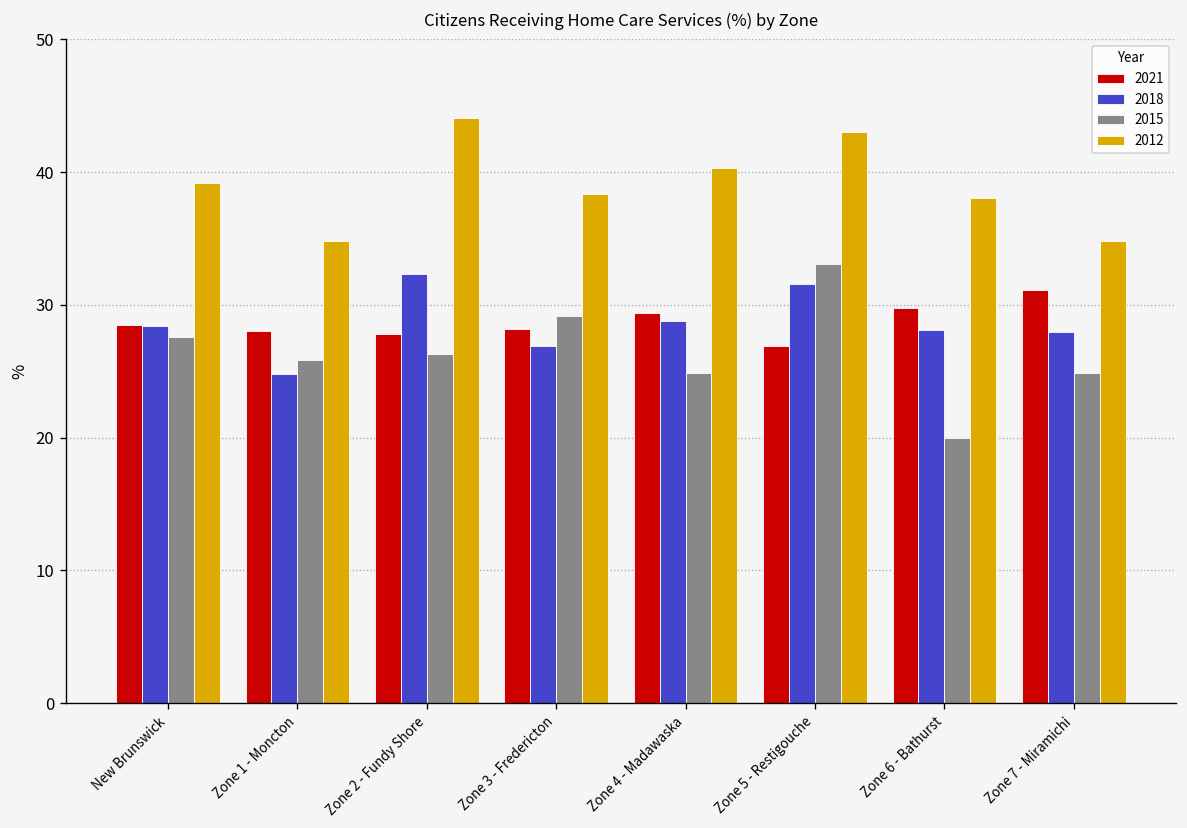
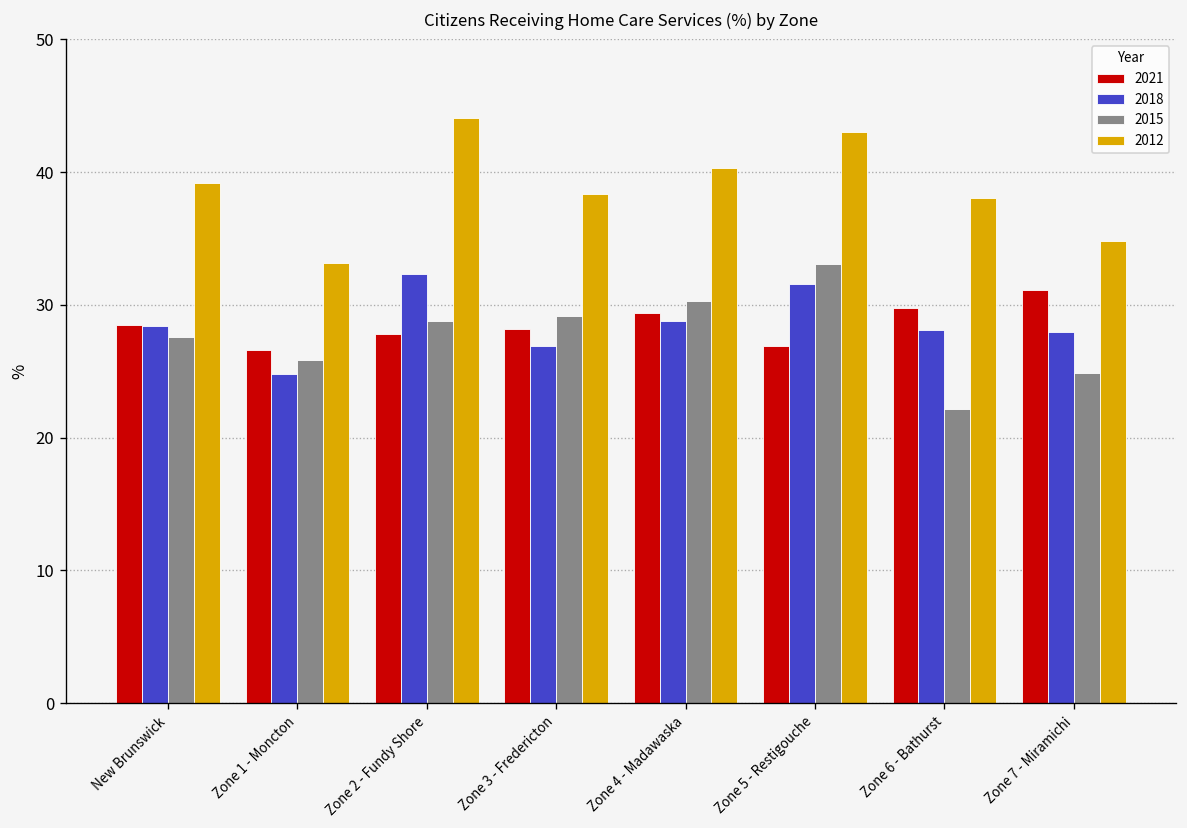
  {
    "2021": {
      "New Brunswick": 28.5,
-     "Zone 1 - Moncton": 28.0,
+     "Zone 1 - Moncton": 26.6,
      "Zone 2 - Fundy Shore": 27.8,
      "Zone 3 - Fredericton": 28.2,
      "Zone 4 - Madawaska": 29.4,
      "Zone 5 - Restigouche": 26.9,
      "Zone 6 - Bathurst": 29.7,
      "Zone 7 - Miramichi": 31.1
    },
    "2018": {
      "New Brunswick": 28.4,
      "Zone 1 - Moncton": 24.8,
      "Zone 2 - Fundy Shore": 32.3,
      "Zone 3 - Fredericton": 26.9,
      "Zone 4 - Madawaska": 28.8,
      "Zone 5 - Restigouche": 31.6,
      "Zone 6 - Bathurst": 28.1,
      "Zone 7 - Miramichi": 28.0
    },
    "2015": {
      "New Brunswick": 27.6,
      "Zone 1 - Moncton": 25.8,
-     "Zone 2 - Fundy Shore": 26.3,
+     "Zone 2 - Fundy Shore": 28.8,
      "Zone 3 - Fredericton": 29.2,
-     "Zone 4 - Madawaska": 24.9,
+     "Zone 4 - Madawaska": 30.3,
      "Zone 5 - Restigouche": 33.1,
-     "Zone 6 - Bathurst": 20.0,
+     "Zone 6 - Bathurst": 22.2,
      "Zone 7 - Miramichi": 24.8
    },
    "2012": {
      "New Brunswick": 39.1,
-     "Zone 1 - Moncton": 34.8,
+     "Zone 1 - Moncton": 33.1,
      "Zone 2 - Fundy Shore": 44.1,
      "Zone 3 - Fredericton": 38.4,
      "Zone 4 - Madawaska": 40.3,
      "Zone 5 - Restigouche": 43.0,
      "Zone 6 - Bathurst": 38.0,
      "Zone 7 - Miramichi": 34.8
    }
  }
